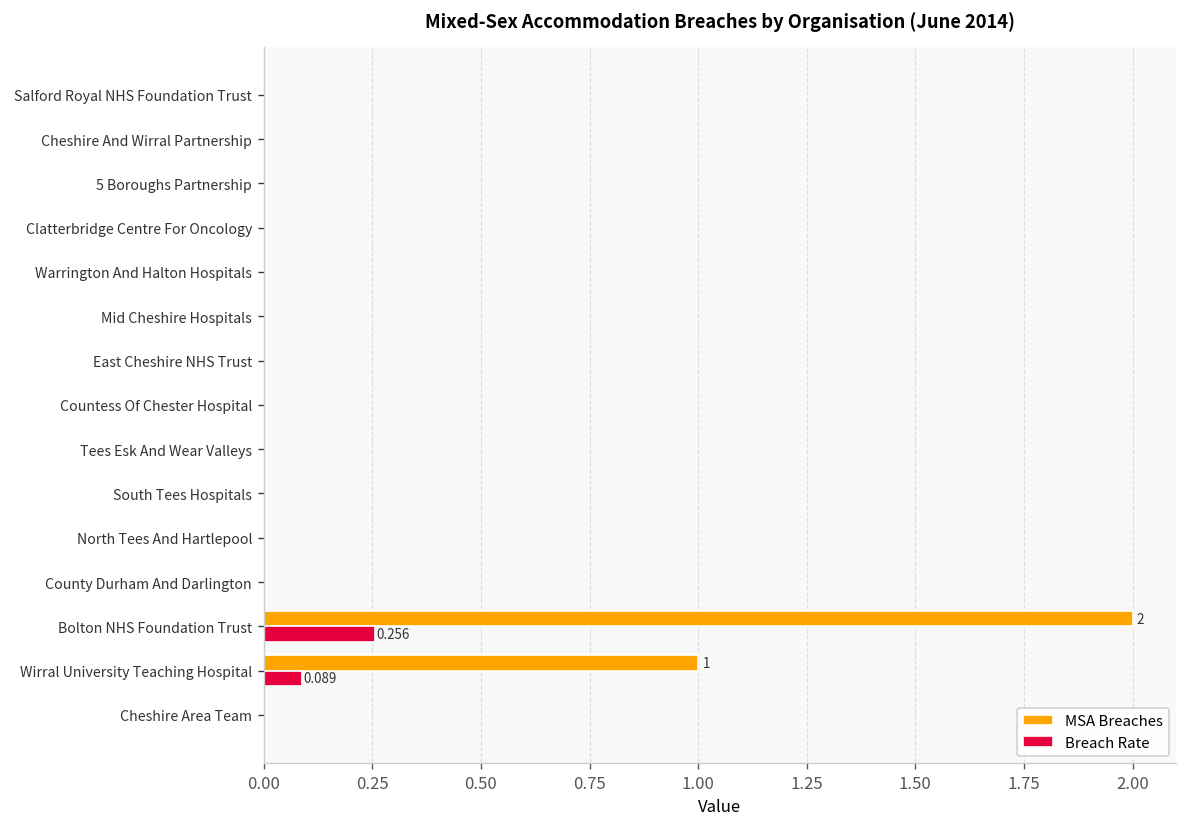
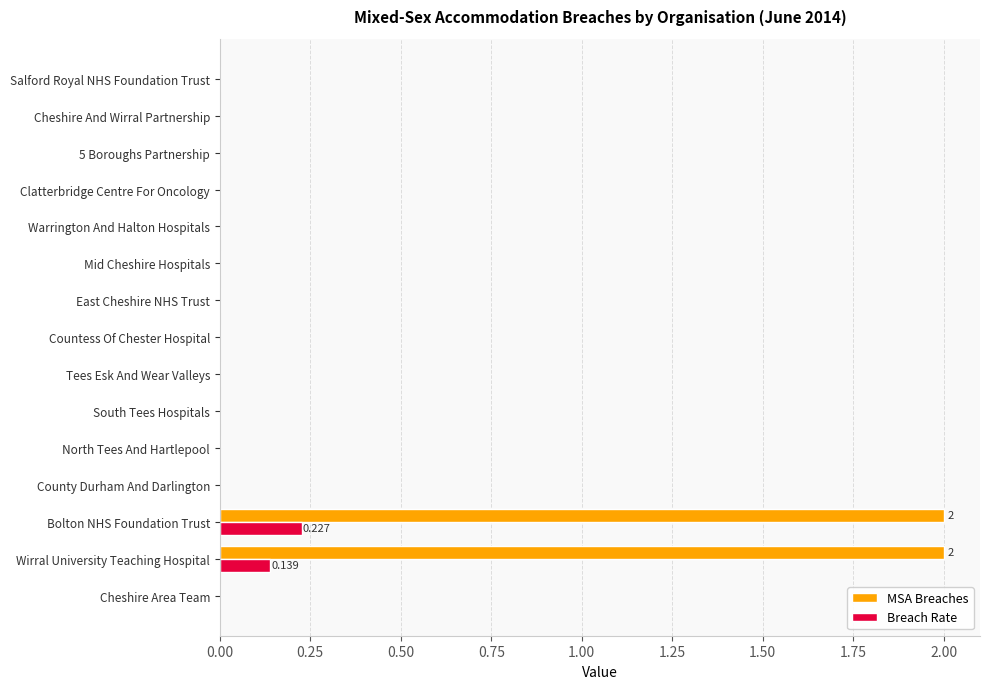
  {
    "MSA Breaches": {
      "Bolton NHS Foundation Trust": 2,
-     "Wirral University Teaching Hospital": 1
+     "Wirral University Teaching Hospital": 2
    },
    "Breach Rate": {
-     "Bolton NHS Foundation Trust": 0.256,
-     "Wirral University Teaching Hospital": 0.089
+     "Bolton NHS Foundation Trust": 0.227,
+     "Wirral University Teaching Hospital": 0.139
    }
  }
